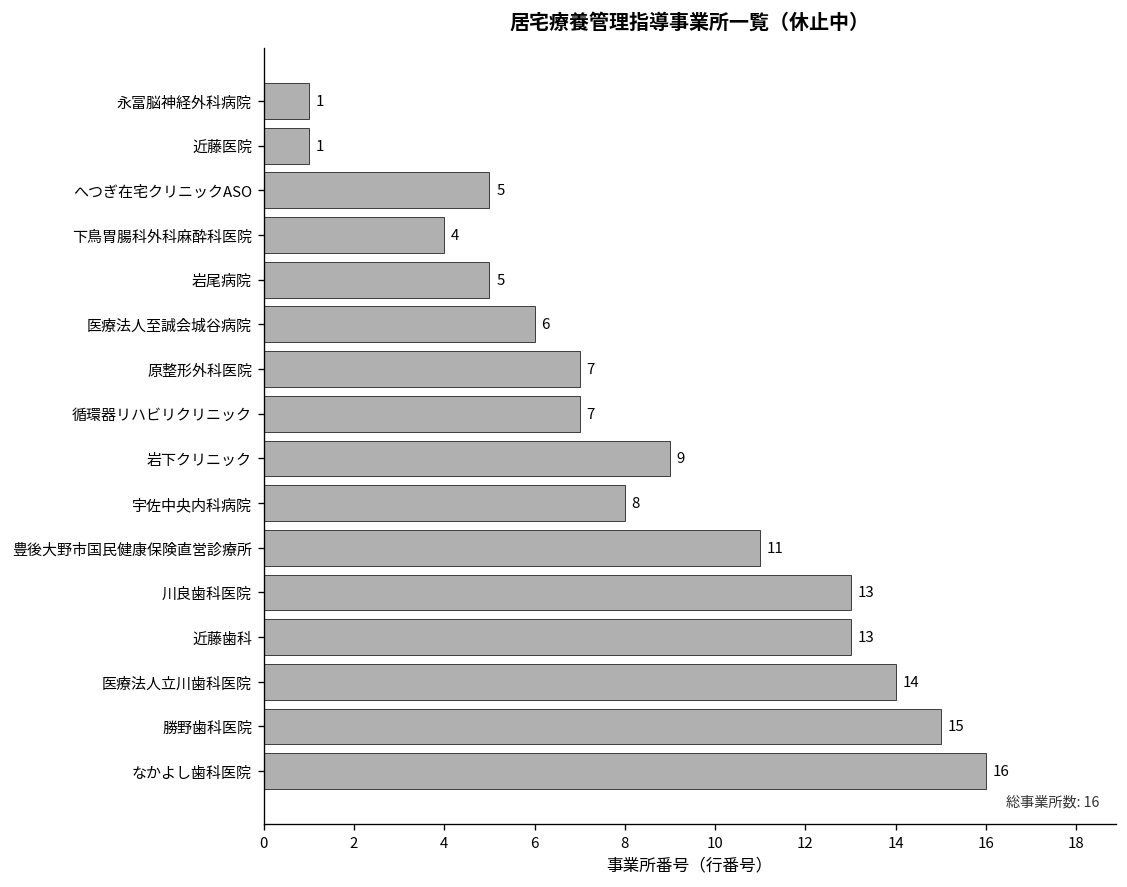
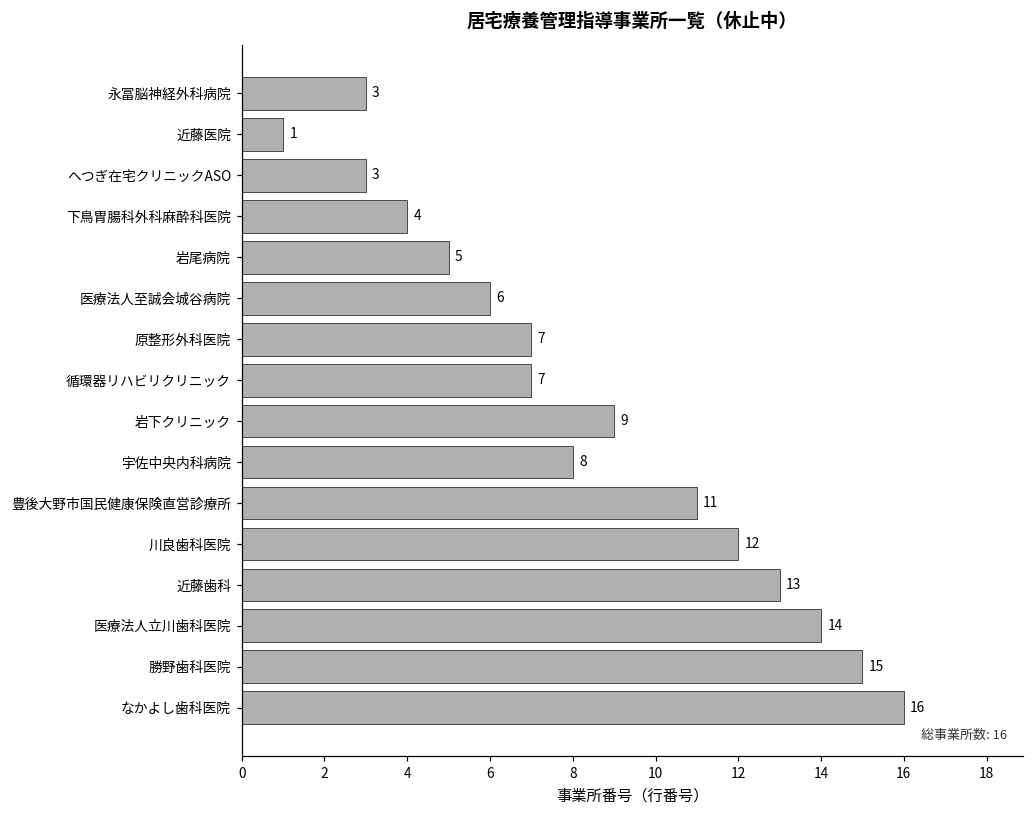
  {
-   "永冨脳神経外科病院": 1,
+   "永冨脳神経外科病院": 3,
    "近藤医院": 1,
-   "へつぎ在宅クリニックASO": 5,
+   "へつぎ在宅クリニックASO": 3,
    "下鳥胃腸科外科麻酔科医院": 4,
    "岩尾病院": 5,
    "医療法人至誠会城谷病院": 6,
    "原整形外科医院": 7,
    "循環器リハビリクリニック": 7,
    "岩下クリニック": 9,
    "宇佐中央内科病院": 8,
    "豊後大野市国民健康保険直営診療所": 11,
-   "川良歯科医院": 13,
+   "川良歯科医院": 12,
    "近藤歯科": 13,
    "医療法人立川歯科医院": 14,
    "勝野歯科医院": 15,
    "なかよし歯科医院": 16
  }
